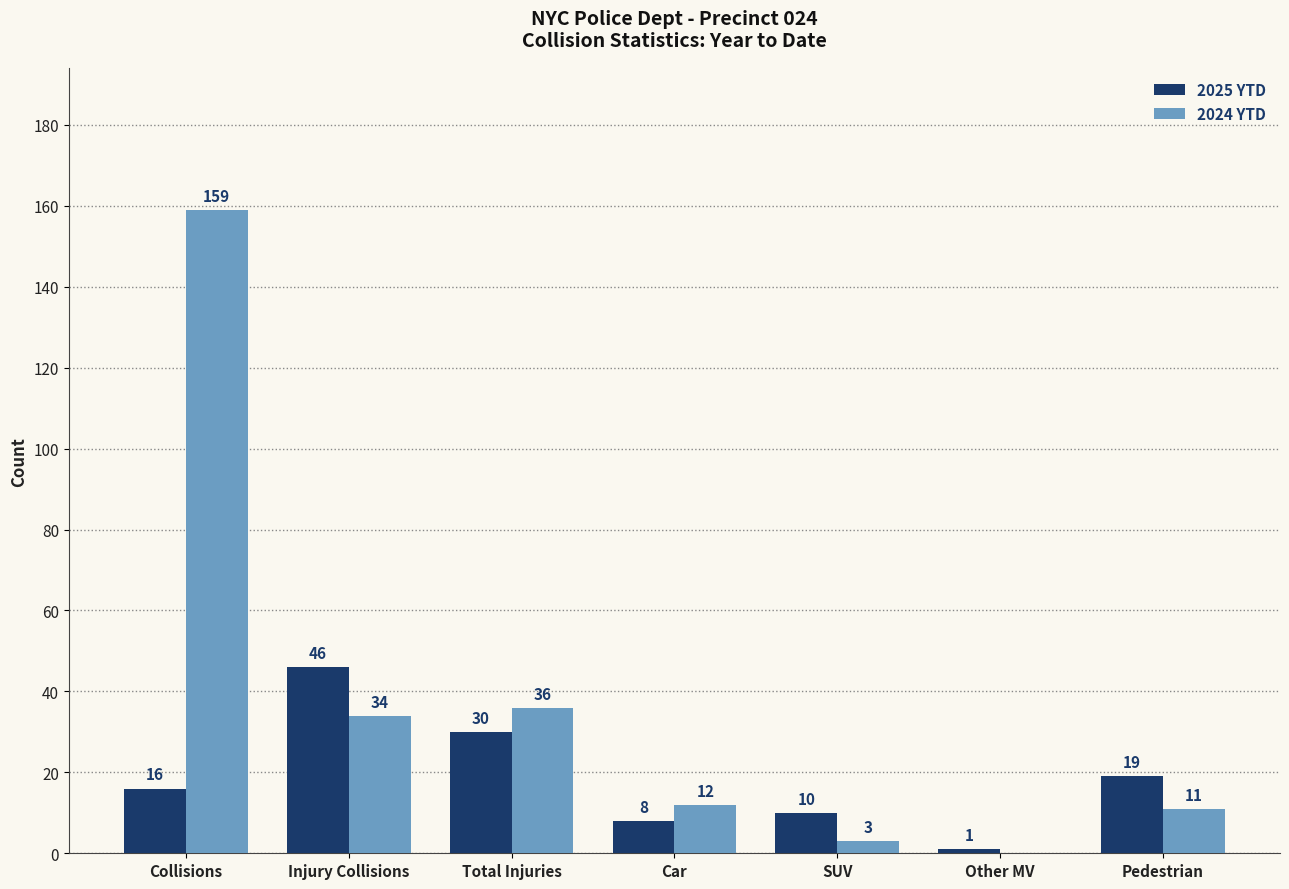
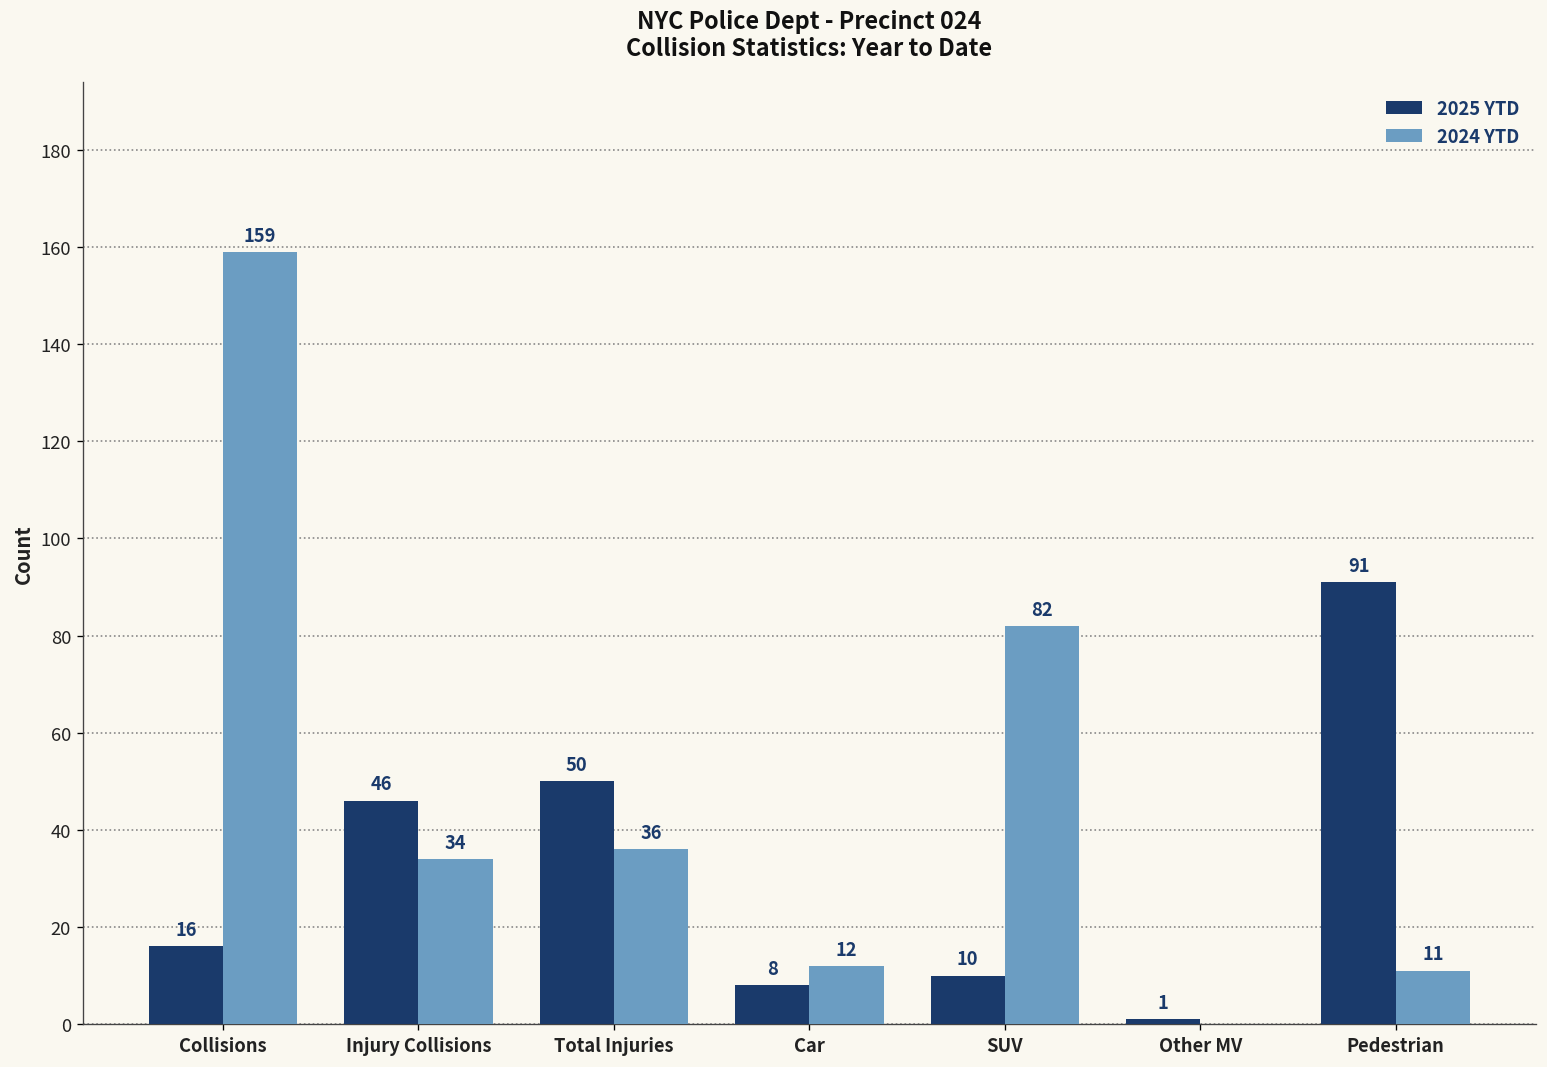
  {
    "2025 YTD": {
      "Collisions": 16,
      "Injury Collisions": 46,
-     "Total Injuries": 30,
+     "Total Injuries": 50,
      "Car": 8,
      "SUV": 10,
      "Other MV": 1,
-     "Pedestrian": 19
+     "Pedestrian": 91
    },
    "2024 YTD": {
      "Collisions": 159,
      "Injury Collisions": 34,
      "Total Injuries": 36,
      "Car": 12,
-     "SUV": 3,
+     "SUV": 82,
      "Pedestrian": 11
    }
  }
